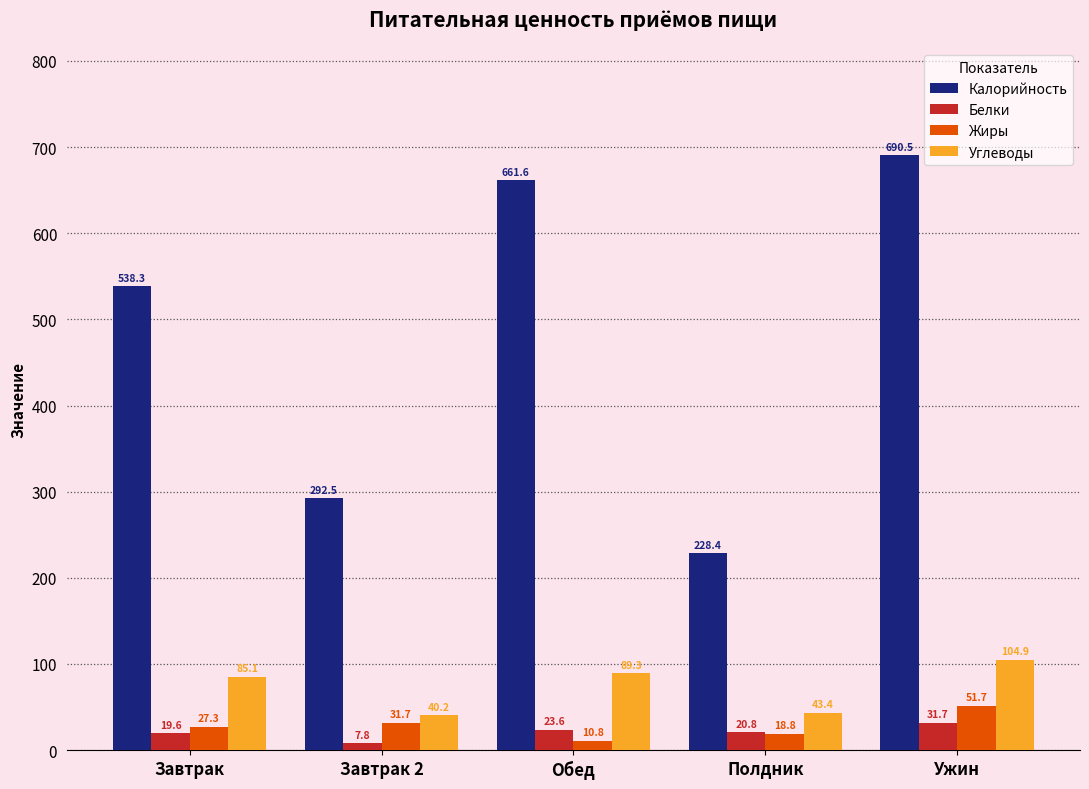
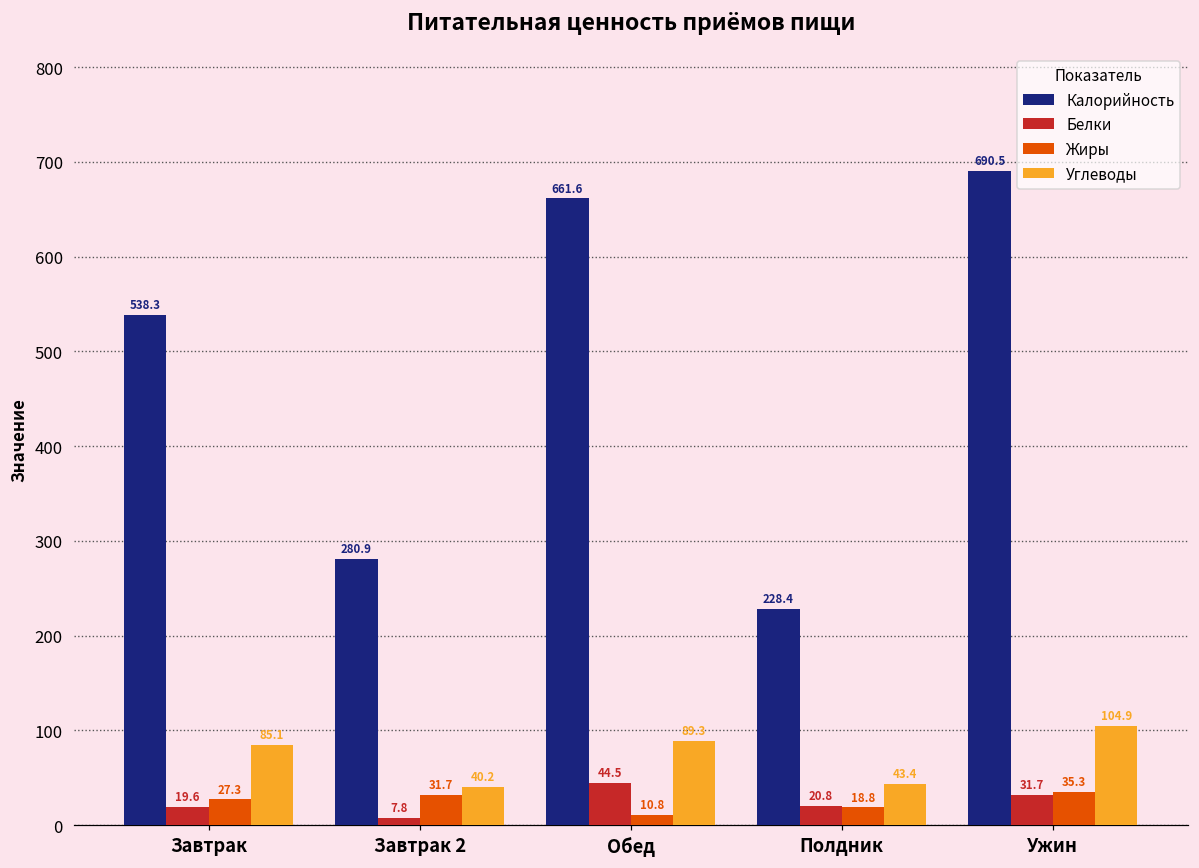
  {
    "Калорийность": {
      "Завтрак": 538.3,
-     "Завтрак 2": 292.5,
+     "Завтрак 2": 280.9,
      "Обед": 661.6,
      "Полдник": 228.4,
      "Ужин": 690.5
    },
    "Белки": {
      "Завтрак": 19.6,
      "Завтрак 2": 7.8,
-     "Обед": 23.6,
+     "Обед": 44.5,
      "Полдник": 20.8,
      "Ужин": 31.7
    },
    "Жиры": {
      "Завтрак": 27.3,
      "Завтрак 2": 31.7,
      "Обед": 10.8,
      "Полдник": 18.8,
-     "Ужин": 51.7
+     "Ужин": 35.3
    },
    "Углеводы": {
      "Завтрак": 85.1,
      "Завтрак 2": 40.2,
      "Обед": 89.3,
      "Полдник": 43.4,
      "Ужин": 104.9
    }
  }
